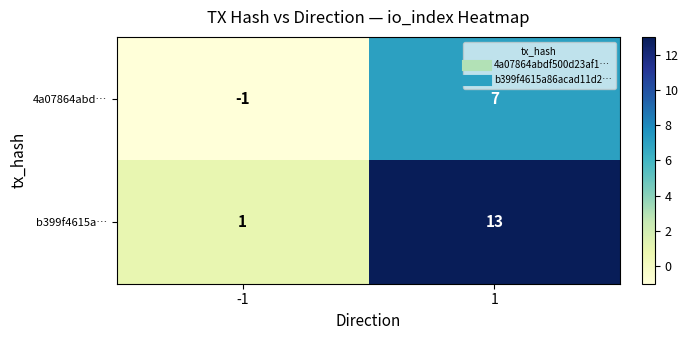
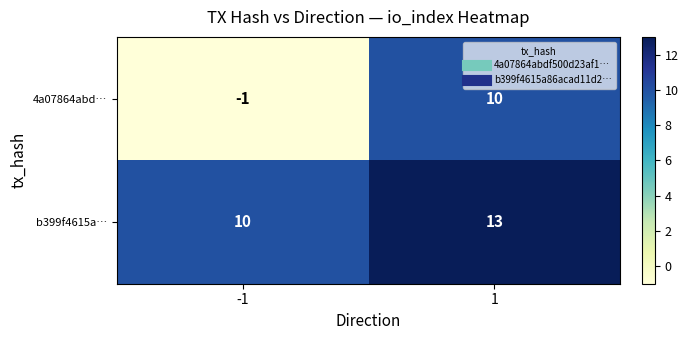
  {
    "4a07864abd…": {
      "-1": -1,
-     "1": 7
+     "1": 10
    },
    "b399f4615a…": {
-     "-1": 1,
+     "-1": 10,
      "1": 13
    }
  }
